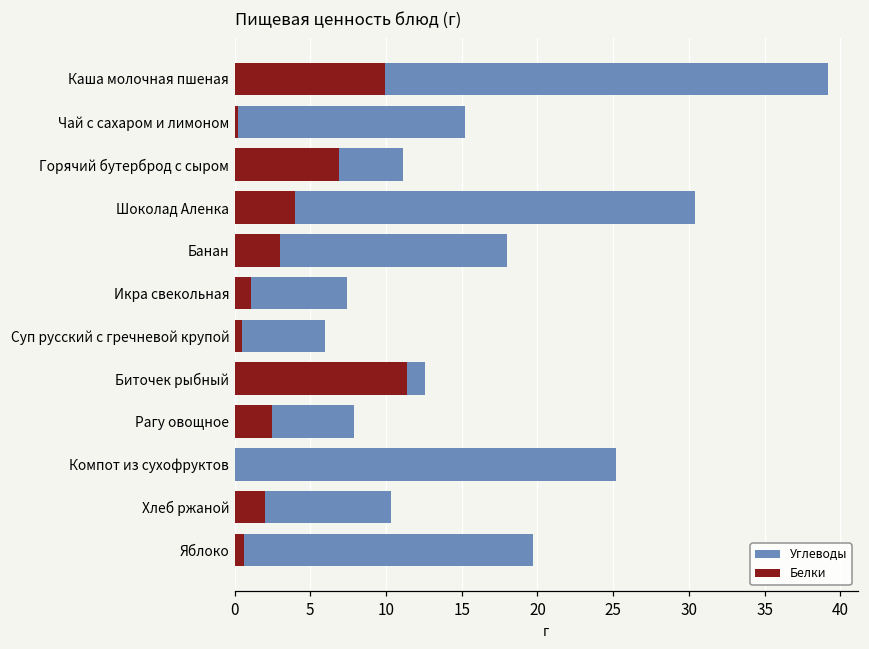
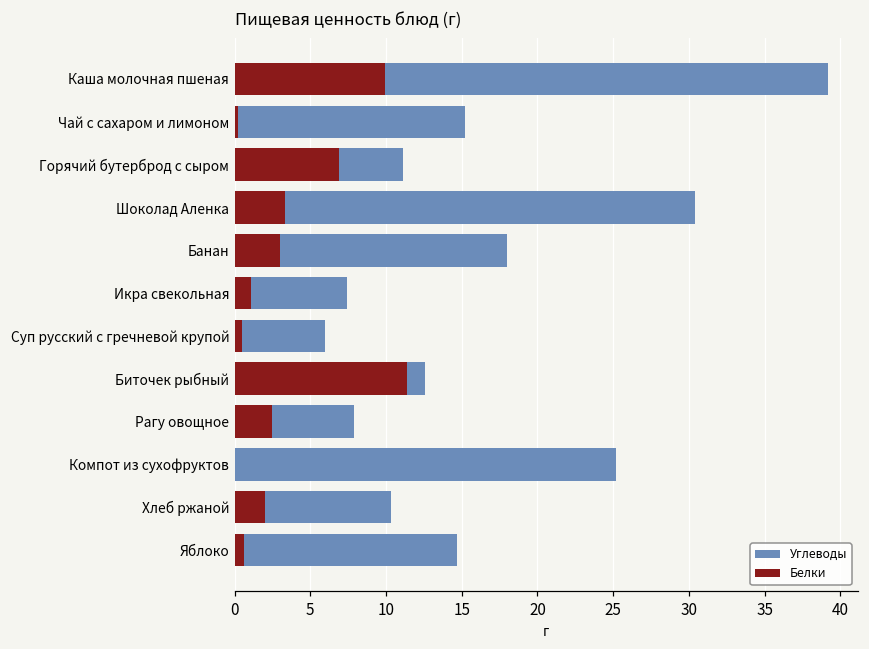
  {
    "Углеводы": {
      "Каша молочная пшеная": 39.2,
      "Чай с сахаром и лимоном": 15.2,
      "Горячий бутерброд с сыром": 11.1,
      "Шоколад Аленка": 30.4,
      "Банан": 18.0,
      "Икра свекольная": 7.4,
      "Суп русский с гречневой крупой": 5.9,
      "Биточек рыбный": 12.6,
      "Рагу овощное": 7.9,
      "Компот из сухофруктов": 25.2,
      "Хлеб ржаной": 10.3,
-     "Яблоко": 19.7
+     "Яблоко": 14.7
    },
    "Белки": {
-     "Шоколад Аленка": 4.0,
+     "Шоколад Аленка": 3.3,
      "Компот из сухофруктов": 0.0
    }
  }
